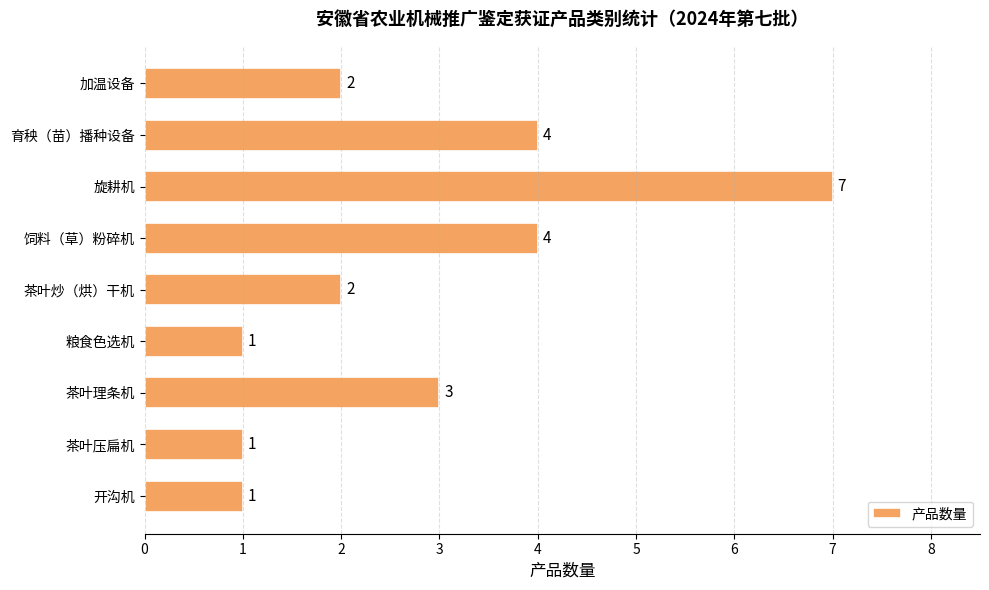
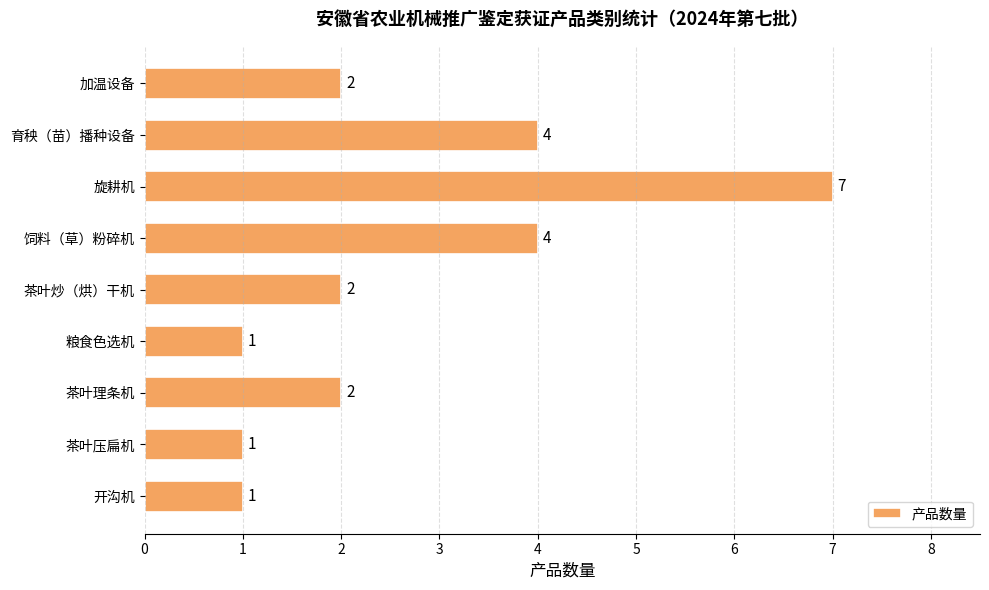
  {
    "加温设备": 2,
    "育秧（苗）播种设备": 4,
    "旋耕机": 7,
    "饲料（草）粉碎机": 4,
    "茶叶炒（烘）干机": 2,
    "粮食色选机": 1,
-   "茶叶理条机": 3,
+   "茶叶理条机": 2,
    "茶叶压扁机": 1,
    "开沟机": 1
  }
